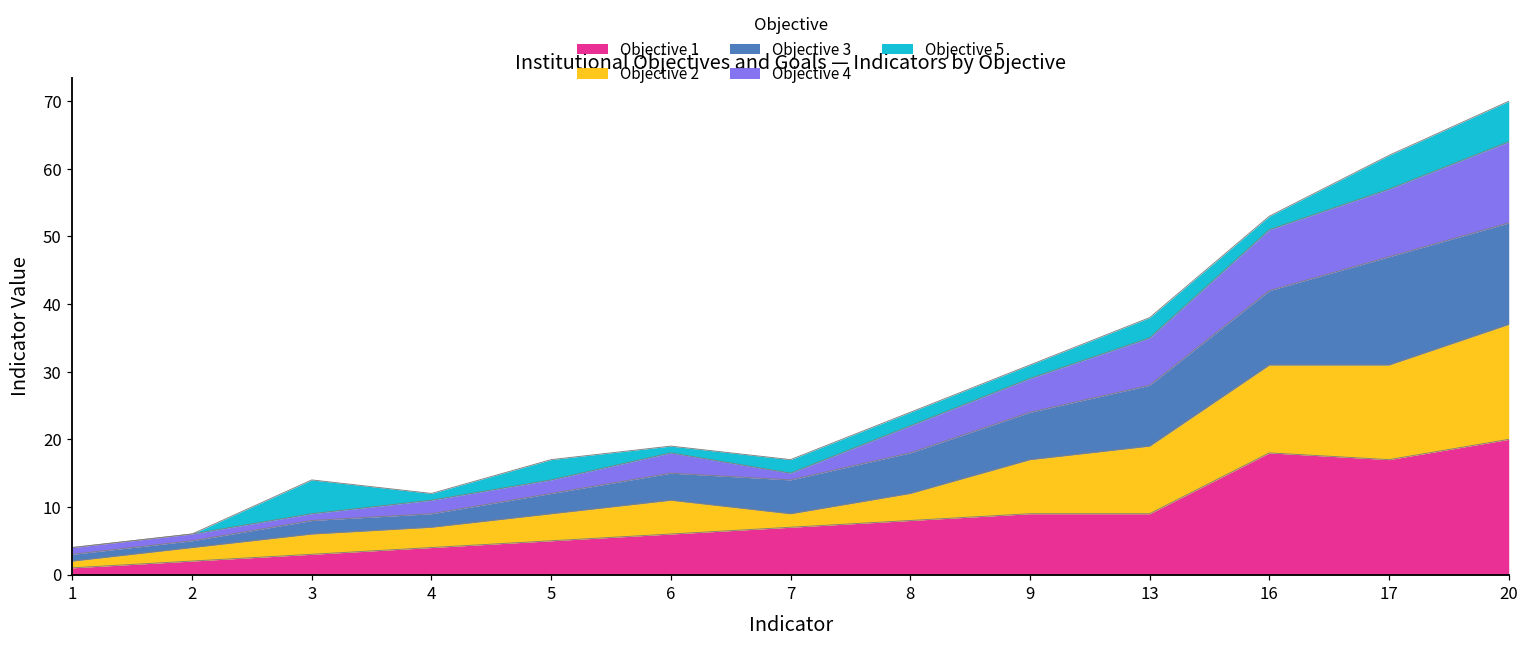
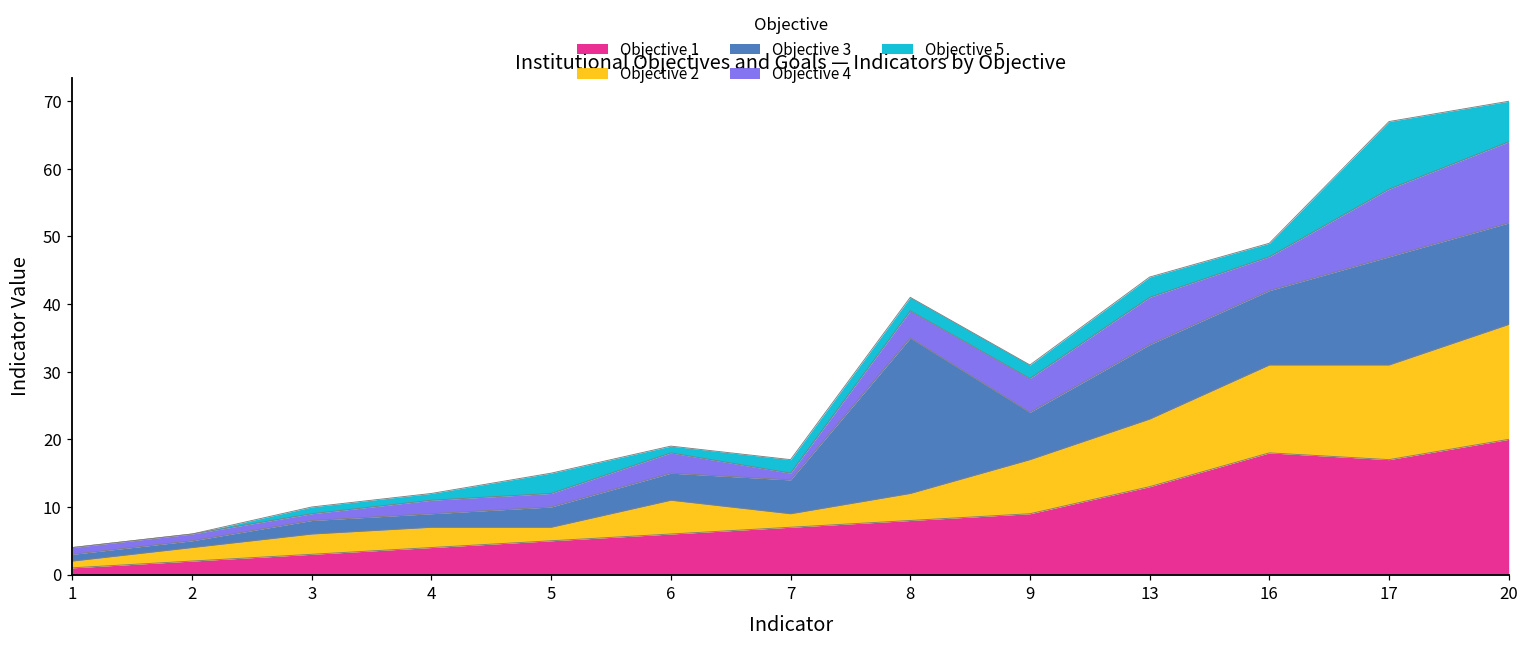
  {
    "Objective 1": {
      "1": 1,
      "2": 2,
      "3": 3,
      "4": 4,
      "5": 5,
      "6": 6,
      "7": 7,
      "8": 8,
      "9": 9,
-     "13": 9,
+     "13": 13,
      "16": 18,
      "17": 17,
      "20": 20
    },
    "Objective 2": {
      "1": 1,
      "2": 2,
      "3": 3,
      "4": 3,
-     "5": 4,
+     "5": 2,
      "6": 5,
      "7": 2,
      "8": 4,
      "9": 8,
      "13": 10,
      "16": 13,
      "17": 14,
      "20": 17
    },
    "Objective 3": {
      "1": 1,
      "2": 1,
      "3": 2,
      "4": 2,
      "5": 3,
      "6": 4,
      "7": 5,
-     "8": 6,
+     "8": 23,
      "9": 7,
-     "13": 9,
+     "13": 11,
      "16": 11,
      "17": 16,
      "20": 15
    },
    "Objective 4": {
      "3": 1,
      "4": 2,
      "5": 2,
      "6": 3,
      "7": 1,
      "8": 4,
      "9": 5,
      "13": 7,
-     "16": 9,
+     "16": 5,
      "17": 10,
      "20": 12
    },
    "Objective 5": {
-     "3": 5,
+     "3": 1,
      "4": 1,
      "5": 3,
      "6": 1,
      "7": 2,
      "8": 2,
      "9": 2,
      "13": 3,
      "16": 2,
-     "17": 5,
+     "17": 10,
      "20": 6
    }
  }
